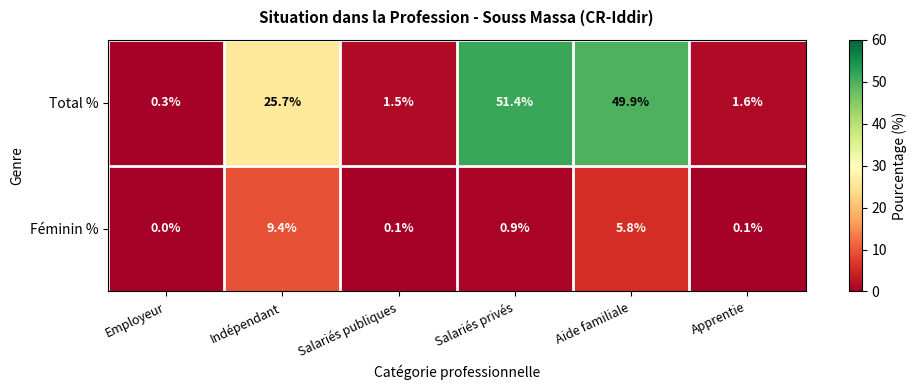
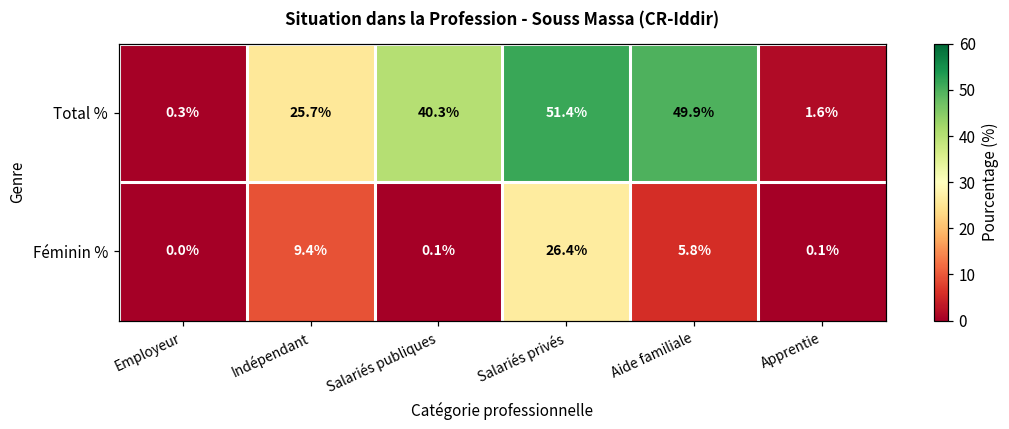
  {
    "Total %": {
      "Employeur": "0.3%",
      "Indépendant": "25.7%",
-     "Salariés publiques": "1.5%",
+     "Salariés publiques": "40.3%",
      "Salariés privés": "51.4%",
      "Aide familiale": "49.9%",
      "Apprentie": "1.6%"
    },
    "Féminin %": {
      "Employeur": "0.0%",
      "Indépendant": "9.4%",
      "Salariés publiques": "0.1%",
-     "Salariés privés": "0.9%",
+     "Salariés privés": "26.4%",
      "Aide familiale": "5.8%",
      "Apprentie": "0.1%"
    }
  }
